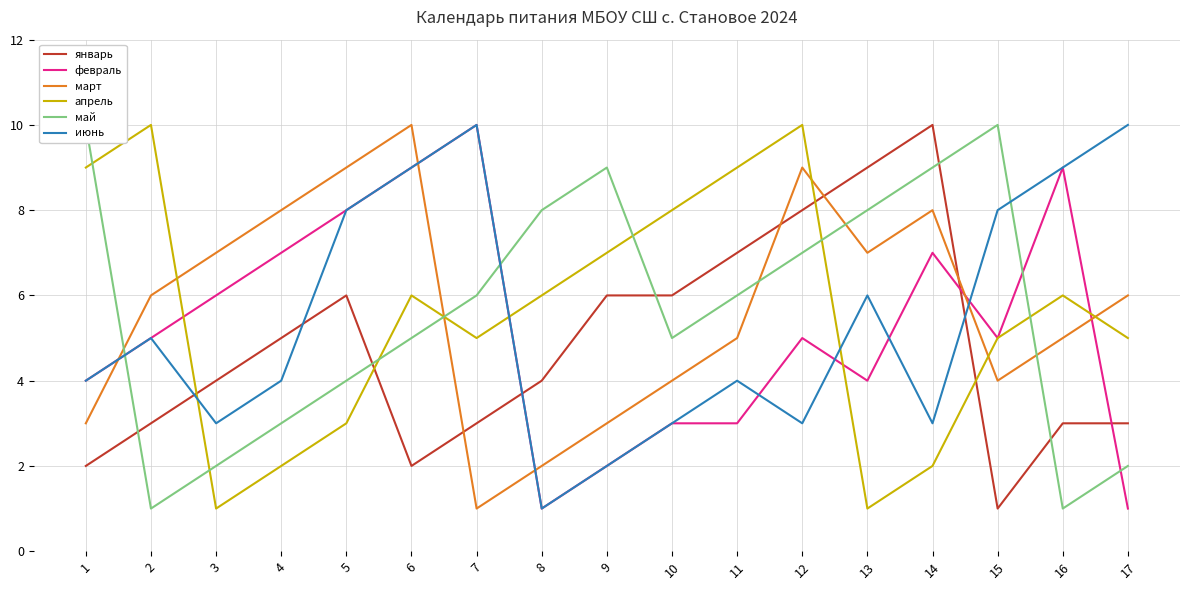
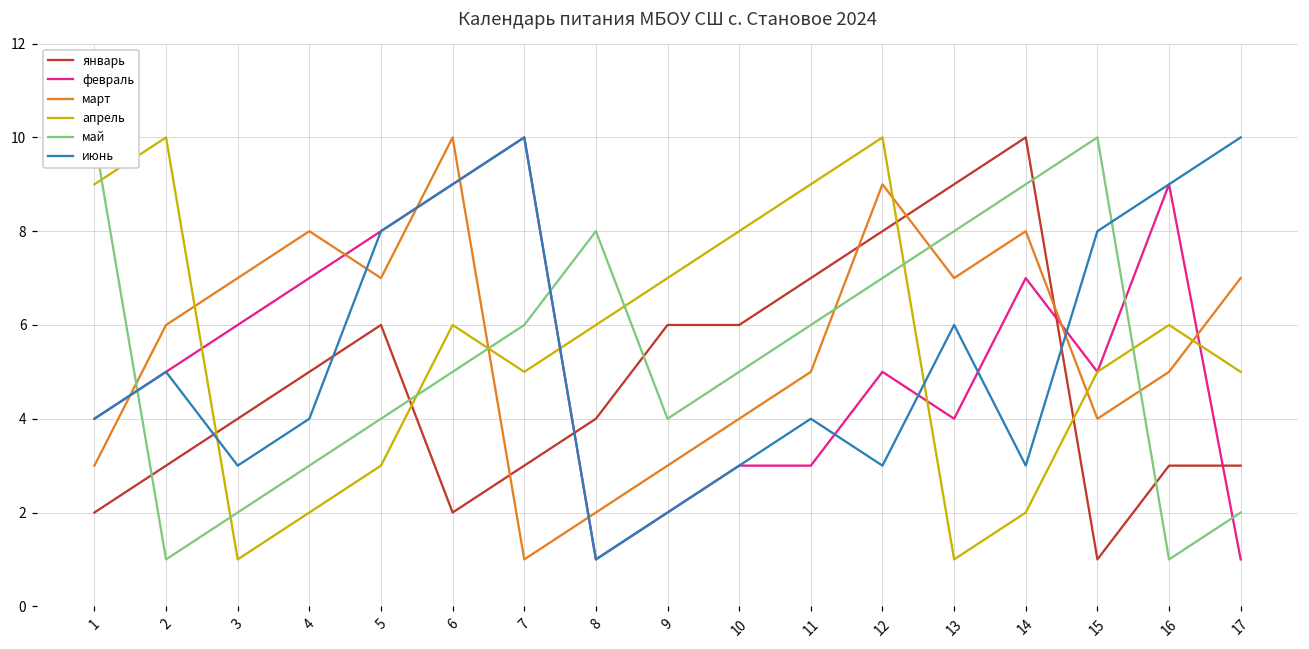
  {
    "январь": {
      "1": 2,
      "2": 3,
      "3": 4,
      "4": 5,
      "5": 6,
      "6": 2,
      "7": 3,
      "8": 4,
      "9": 6,
      "10": 6,
      "11": 7,
      "12": 8,
      "13": 9,
      "14": 10,
      "15": 1,
      "16": 3,
      "17": 3
    },
    "февраль": {
      "3": 6,
      "4": 7,
      "11": 3,
      "12": 5,
      "13": 4,
      "14": 7,
      "17": 1
    },
    "март": {
      "1": 3,
      "2": 6,
      "3": 7,
      "4": 8,
-     "5": 9,
+     "5": 7,
      "6": 10,
      "7": 1,
      "8": 2,
      "9": 3,
      "10": 4,
      "11": 5,
      "12": 9,
      "13": 7,
      "14": 8,
      "15": 4,
      "16": 5,
-     "17": 6
+     "17": 7
    },
    "апрель": {
      "1": 9,
      "2": 10,
      "3": 1,
      "4": 2,
      "5": 3,
      "6": 6,
      "7": 5,
      "8": 6,
      "9": 7,
      "10": 8,
      "11": 9,
      "12": 10,
      "13": 1,
      "14": 2,
      "16": 6,
      "17": 5
    },
    "май": {
      "2": 1,
      "3": 2,
      "4": 3,
      "5": 4,
      "6": 5,
      "7": 6,
      "8": 8,
-     "9": 9,
+     "9": 4,
      "10": 5,
      "11": 6,
      "12": 7,
      "13": 8,
      "14": 9,
      "15": 10,
      "16": 1,
      "17": 2
    },
    "июнь": {
      "3": 3,
      "4": 4,
      "11": 4,
      "12": 3,
      "13": 6,
      "14": 3,
      "15": 8,
      "17": 10
    }
  }
